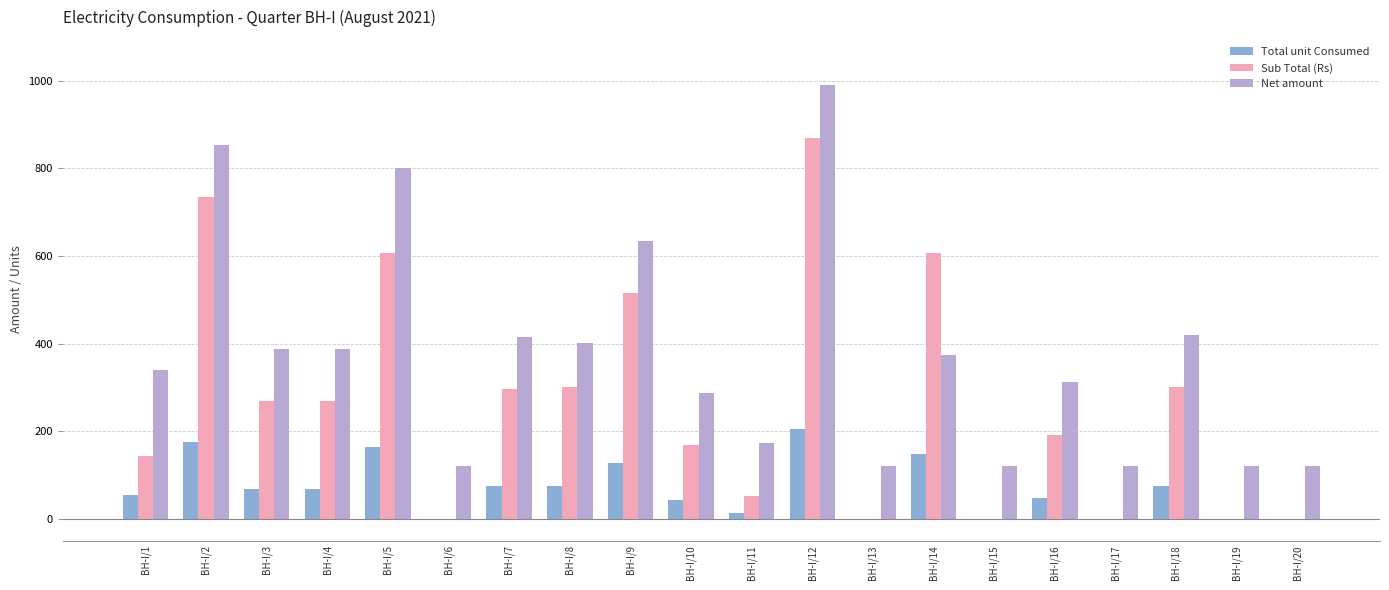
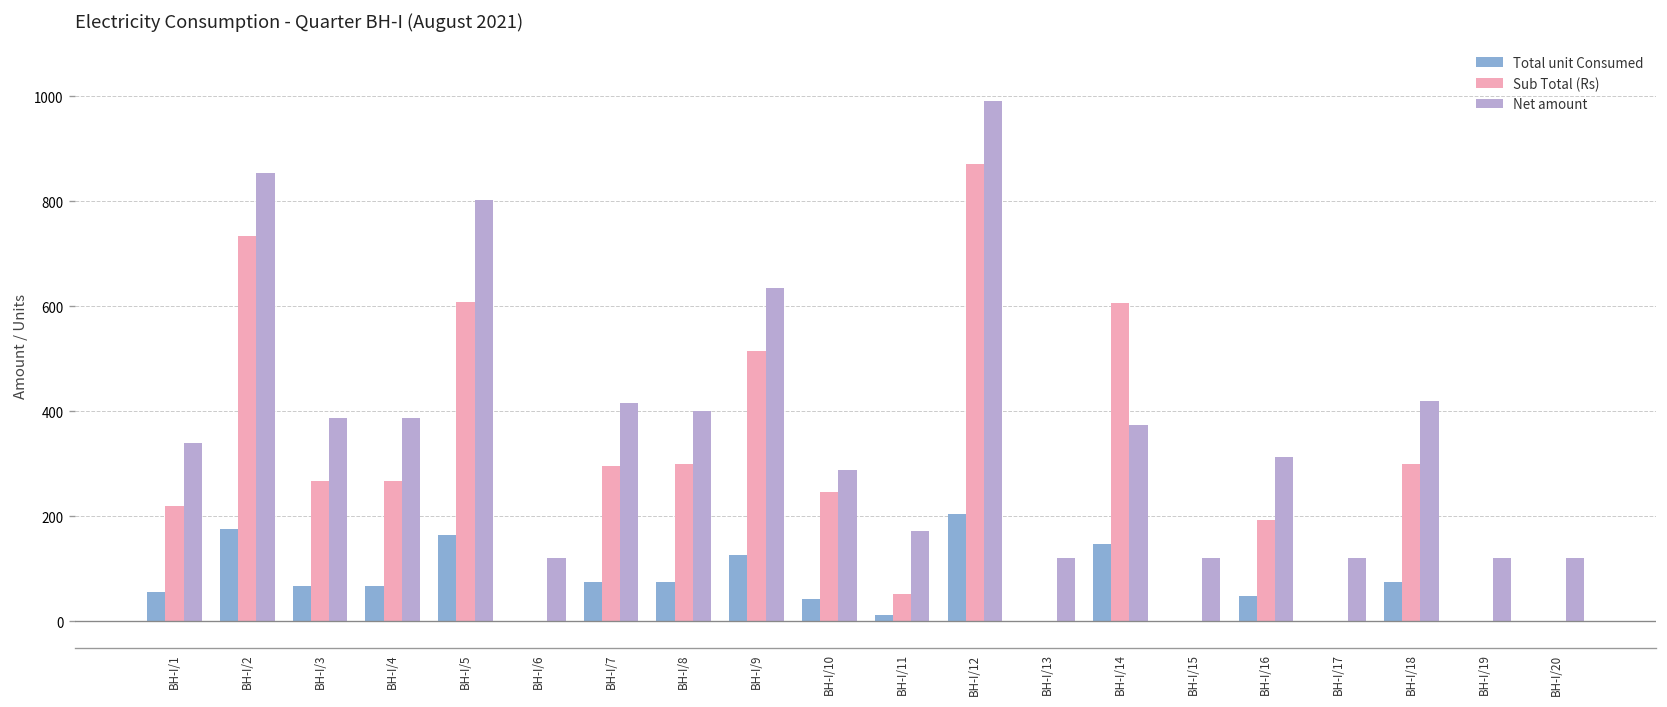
  {
    "Sub Total (Rs)": {
-     "BH-I/1": 140,
+     "BH-I/1": 220,
      "BH-I/2": 730,
      "BH-I/3": 270,
      "BH-I/4": 270,
      "BH-I/5": 610,
      "BH-I/6": 0,
      "BH-I/7": 300,
      "BH-I/8": 300,
      "BH-I/9": 510,
-     "BH-I/10": 170,
+     "BH-I/10": 250,
      "BH-I/11": 50,
      "BH-I/12": 870,
      "BH-I/13": 0,
      "BH-I/14": 610,
      "BH-I/15": 0,
      "BH-I/16": 190,
      "BH-I/17": 0,
      "BH-I/18": 300,
      "BH-I/19": 0,
      "BH-I/20": 0
    }
  }
